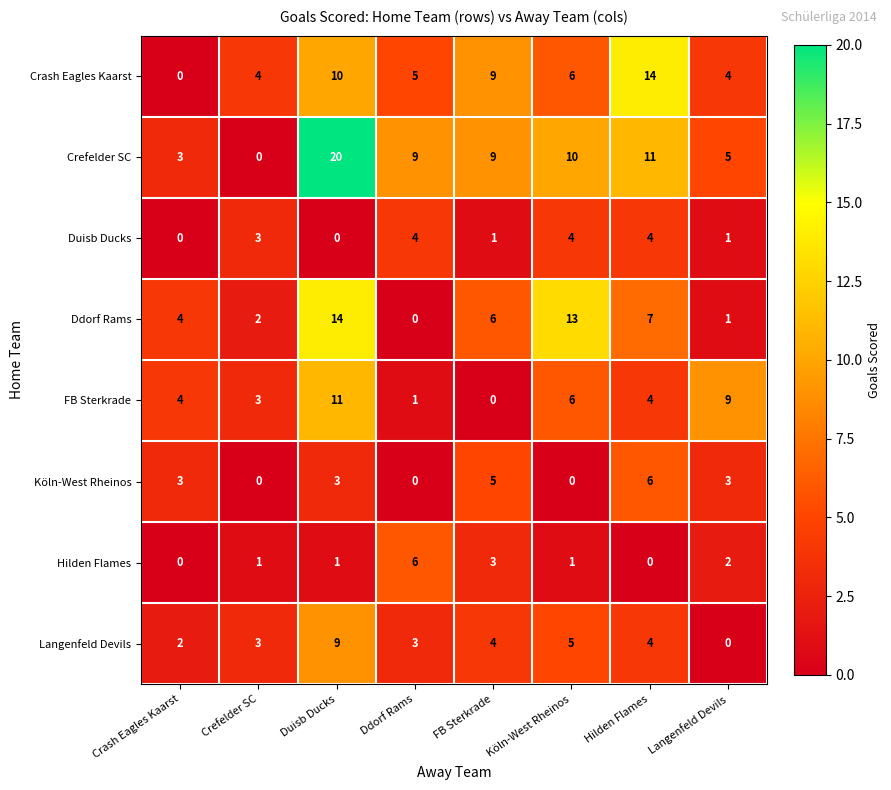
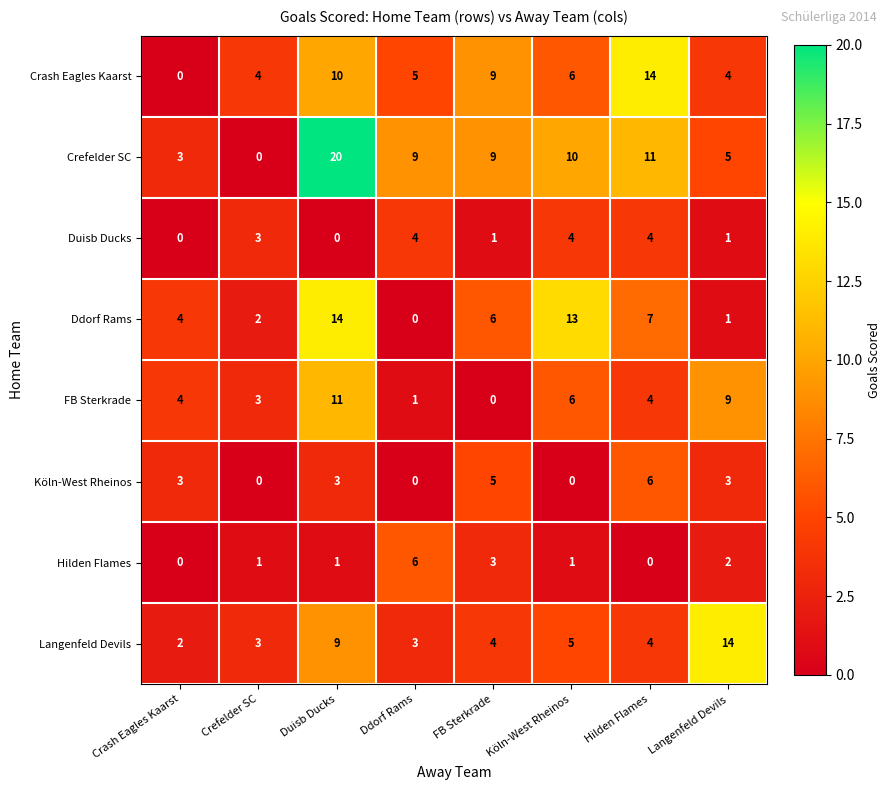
  {
    "Crash Eagles Kaarst": {
      "Crash Eagles Kaarst": 0,
      "Crefelder SC": 4,
      "Duisb Ducks": 10,
      "Ddorf Rams": 5,
      "FB Sterkrade": 9,
      "Köln-West Rheinos": 6,
      "Hilden Flames": 14,
      "Langenfeld Devils": 4
    },
    "Crefelder SC": {
      "Crash Eagles Kaarst": 3,
      "Crefelder SC": 0,
      "Duisb Ducks": 20,
      "Ddorf Rams": 9,
      "FB Sterkrade": 9,
      "Köln-West Rheinos": 10,
      "Hilden Flames": 11,
      "Langenfeld Devils": 5
    },
    "Duisb Ducks": {
      "Crash Eagles Kaarst": 0,
      "Crefelder SC": 3,
      "Duisb Ducks": 0,
      "Ddorf Rams": 4,
      "FB Sterkrade": 1,
      "Köln-West Rheinos": 4,
      "Hilden Flames": 4,
      "Langenfeld Devils": 1
    },
    "Ddorf Rams": {
      "Crash Eagles Kaarst": 4,
      "Crefelder SC": 2,
      "Duisb Ducks": 14,
      "Ddorf Rams": 0,
      "FB Sterkrade": 6,
      "Köln-West Rheinos": 13,
      "Hilden Flames": 7,
      "Langenfeld Devils": 1
    },
    "FB Sterkrade": {
      "Crash Eagles Kaarst": 4,
      "Crefelder SC": 3,
      "Duisb Ducks": 11,
      "Ddorf Rams": 1,
      "FB Sterkrade": 0,
      "Köln-West Rheinos": 6,
      "Hilden Flames": 4,
      "Langenfeld Devils": 9
    },
    "Köln-West Rheinos": {
      "Crash Eagles Kaarst": 3,
      "Crefelder SC": 0,
      "Duisb Ducks": 3,
      "Ddorf Rams": 0,
      "FB Sterkrade": 5,
      "Köln-West Rheinos": 0,
      "Hilden Flames": 6,
      "Langenfeld Devils": 3
    },
    "Hilden Flames": {
      "Crash Eagles Kaarst": 0,
      "Crefelder SC": 1,
      "Duisb Ducks": 1,
      "Ddorf Rams": 6,
      "FB Sterkrade": 3,
      "Köln-West Rheinos": 1,
      "Hilden Flames": 0,
      "Langenfeld Devils": 2
    },
    "Langenfeld Devils": {
      "Crash Eagles Kaarst": 2,
      "Crefelder SC": 3,
      "Duisb Ducks": 9,
      "Ddorf Rams": 3,
      "FB Sterkrade": 4,
      "Köln-West Rheinos": 5,
      "Hilden Flames": 4,
-     "Langenfeld Devils": 0
+     "Langenfeld Devils": 14
    }
  }
